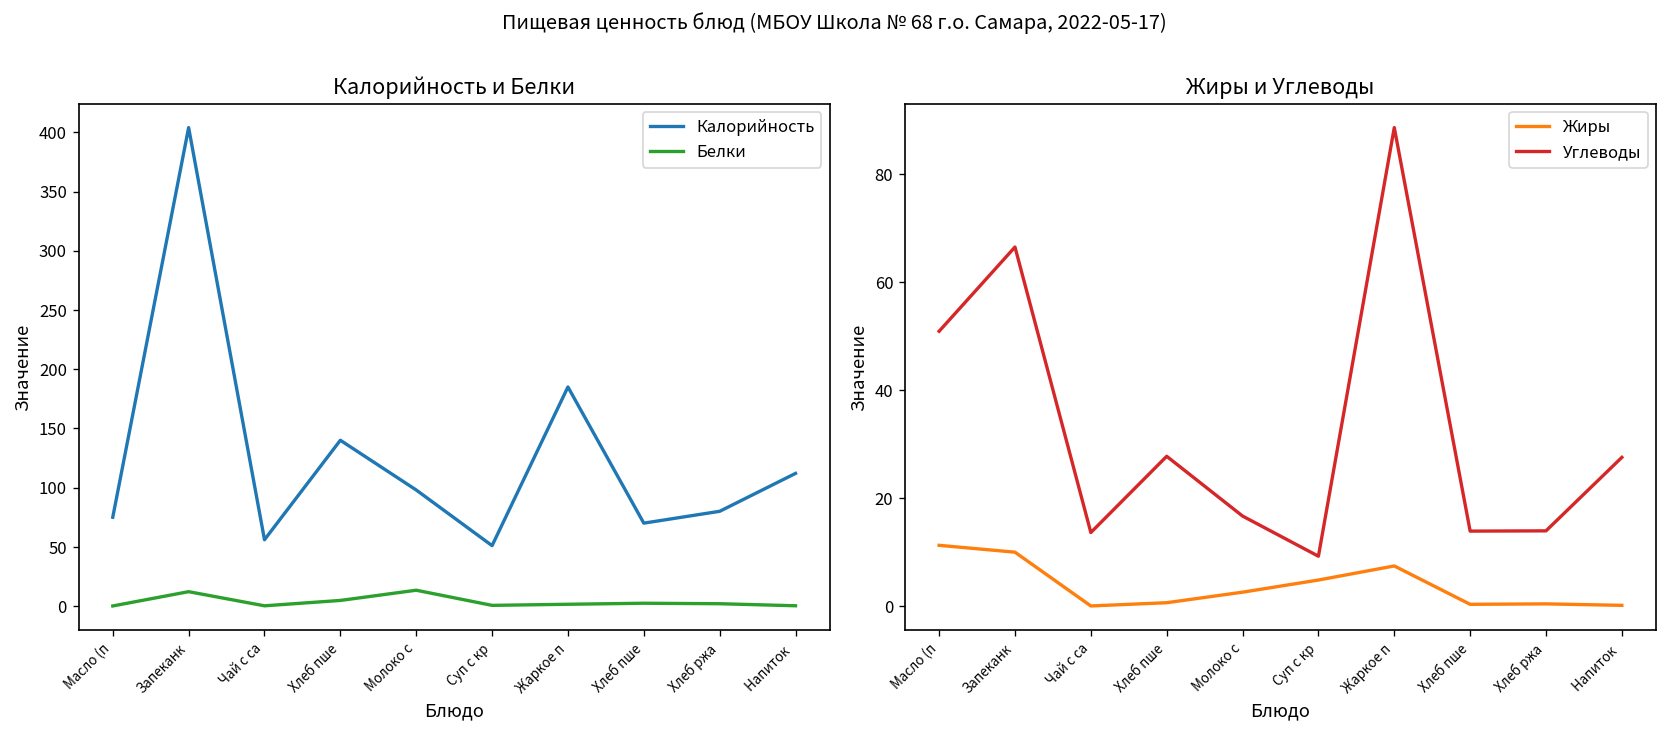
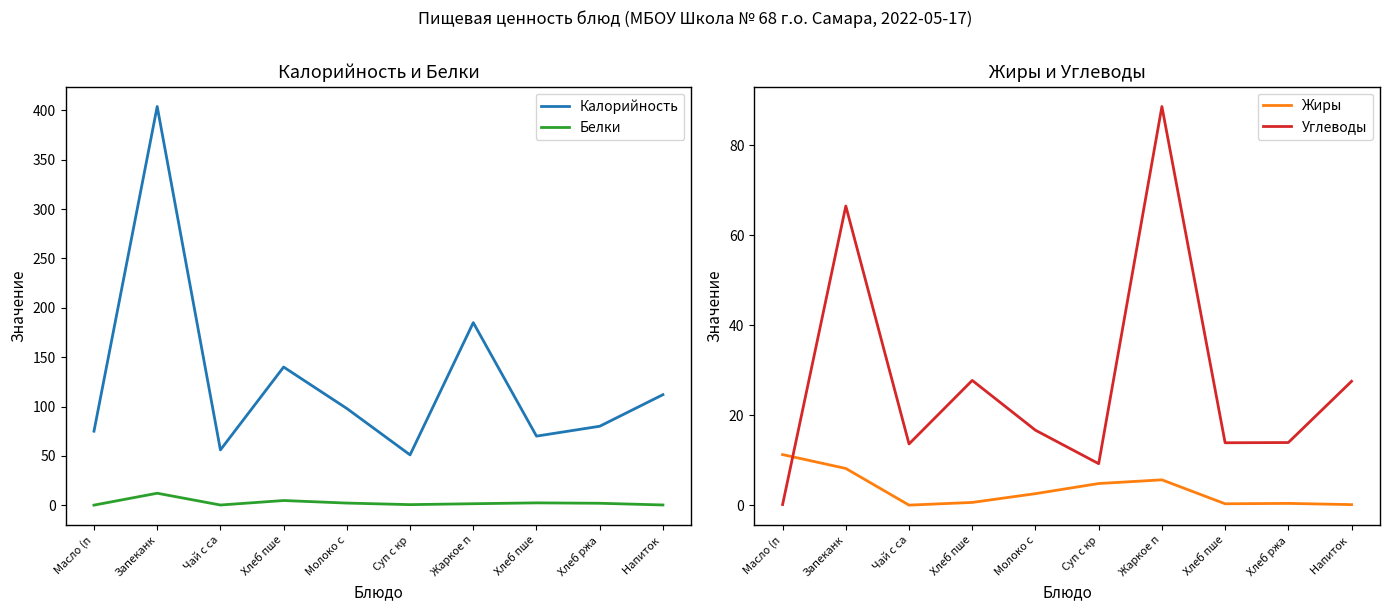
  {
    "Калорийность и Белки": {
      "Калорийность": {
        "Масло (п": 80,
        "Запеканк": 400,
        "Чай с са": 60,
        "Молоко с": 100,
        "Суп с кр": 50,
        "Жаркое п": 190,
        "Хлеб ржа": 80,
        "Напиток": 110
      },
      "Белки": {
        "Масло (п": 0,
        "Запеканк": 10,
        "Чай с са": 0,
-       "Молоко с": 10,
+       "Молоко с": 0,
        "Суп с кр": 0,
        "Жаркое п": 0,
        "Хлеб ржа": 0,
        "Напиток": 0
      }
    },
    "Жиры и Углеводы": {
      "Жиры": {
        "Масло (п": 11,
-       "Запеканк": 10,
+       "Запеканк": 8,
        "Чай с са": 0,
        "Молоко с": 3,
        "Суп с кр": 5,
-       "Жаркое п": 7,
+       "Жаркое п": 6,
        "Хлеб ржа": 0,
        "Напиток": 0
      },
      "Углеводы": {
-       "Масло (п": 51,
+       "Масло (п": 0,
        "Запеканк": 66,
        "Чай с са": 14,
        "Молоко с": 17,
        "Суп с кр": 9,
        "Жаркое п": 89,
        "Хлеб ржа": 14,
        "Напиток": 28
      }
    }
  }
